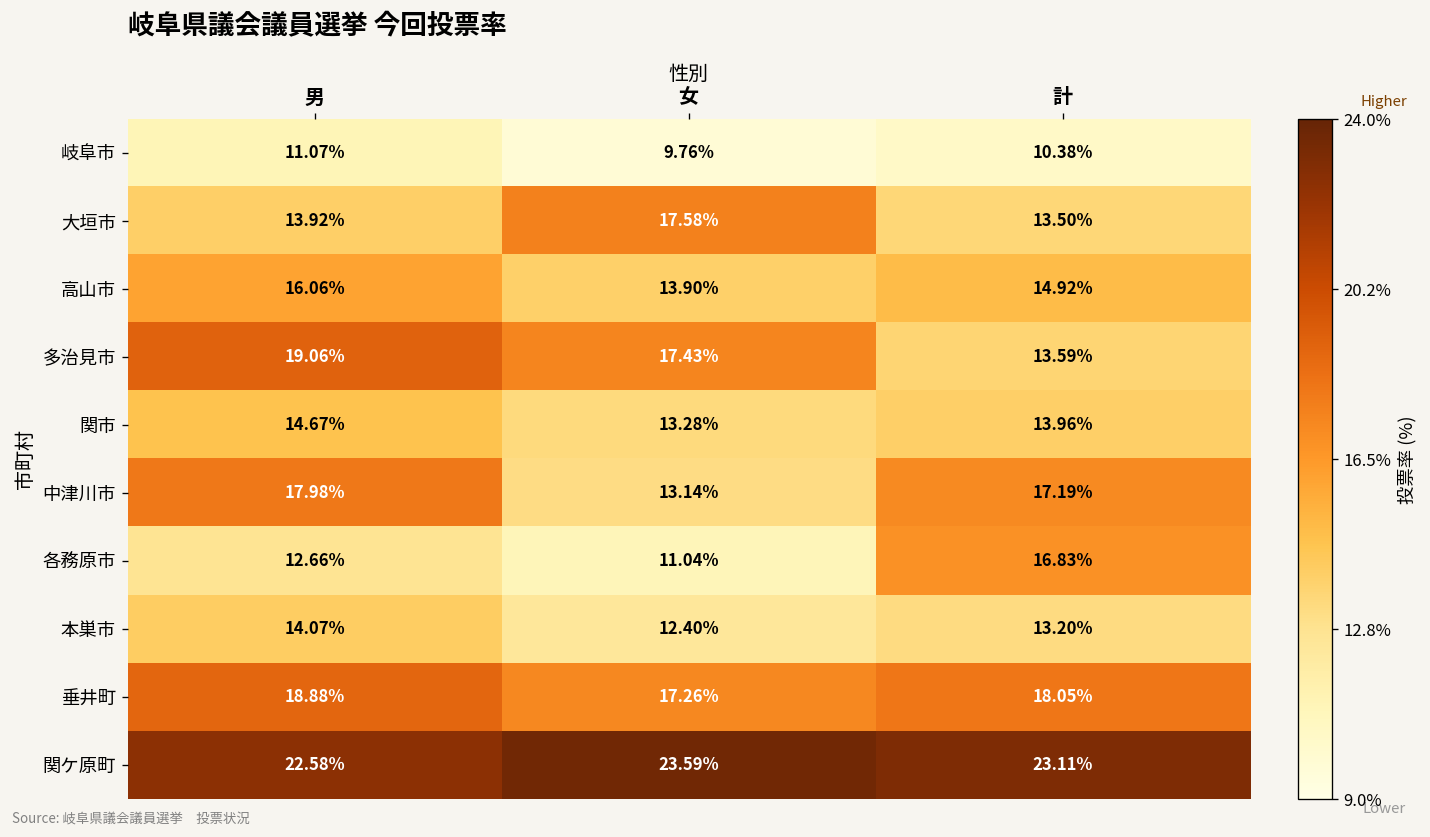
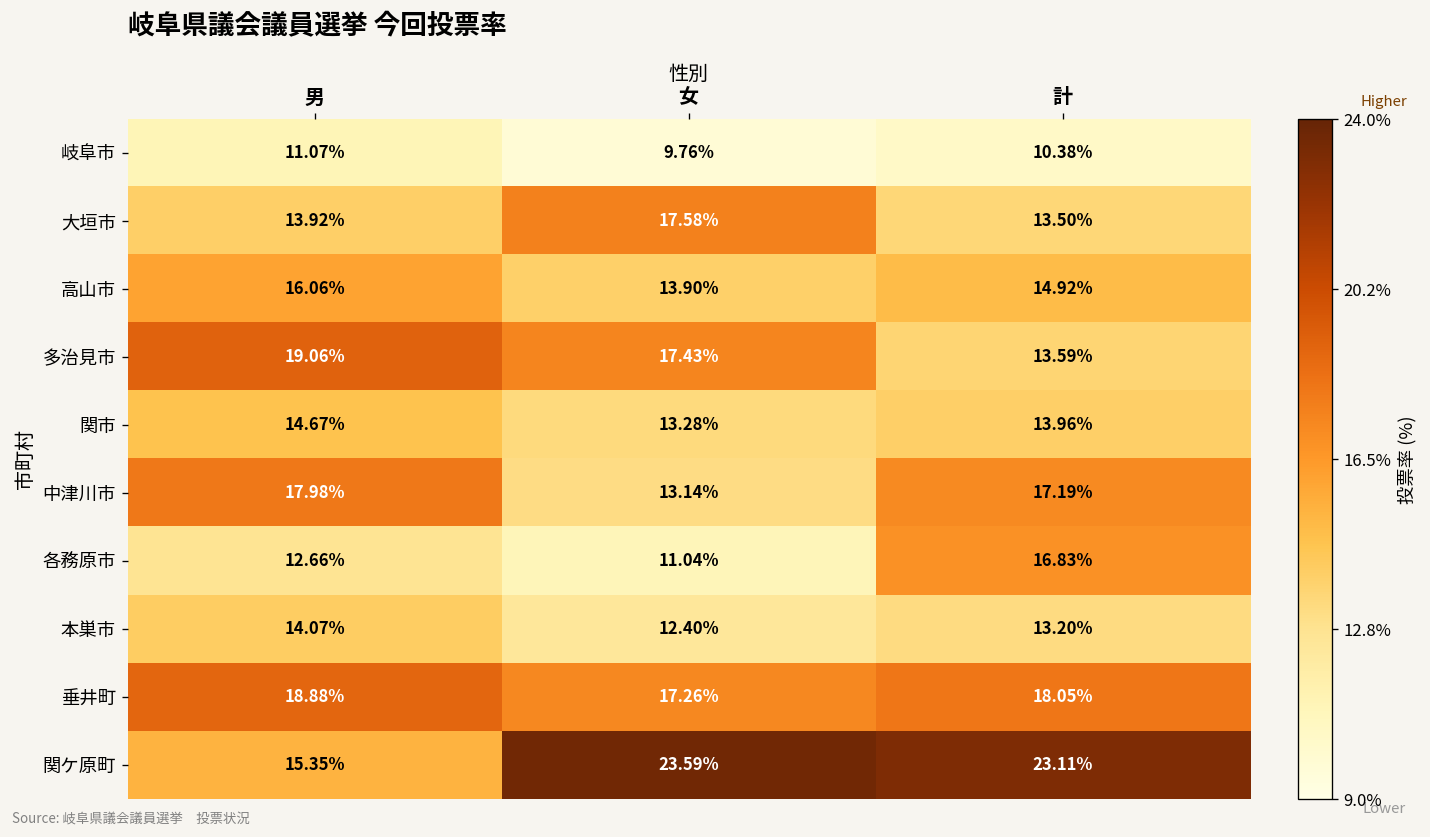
  {
    "岐阜市": {
      "男": "11.07%",
      "女": "9.76%",
      "計": "10.38%"
    },
    "大垣市": {
      "男": "13.92%",
      "女": "17.58%",
      "計": "13.50%"
    },
    "高山市": {
      "男": "16.06%",
      "女": "13.90%",
      "計": "14.92%"
    },
    "多治見市": {
      "男": "19.06%",
      "女": "17.43%",
      "計": "13.59%"
    },
    "関市": {
      "男": "14.67%",
      "女": "13.28%",
      "計": "13.96%"
    },
    "中津川市": {
      "男": "17.98%",
      "女": "13.14%",
      "計": "17.19%"
    },
    "各務原市": {
      "男": "12.66%",
      "女": "11.04%",
      "計": "16.83%"
    },
    "本巣市": {
      "男": "14.07%",
      "女": "12.40%",
      "計": "13.20%"
    },
    "垂井町": {
      "男": "18.88%",
      "女": "17.26%",
      "計": "18.05%"
    },
    "関ケ原町": {
-     "男": "22.58%",
+     "男": "15.35%",
      "女": "23.59%",
      "計": "23.11%"
    }
  }
